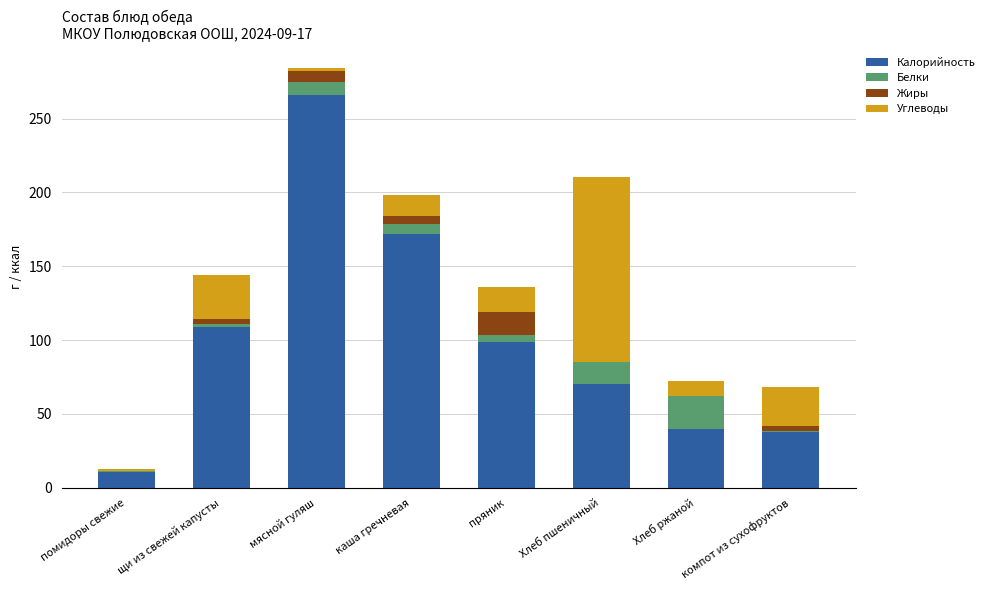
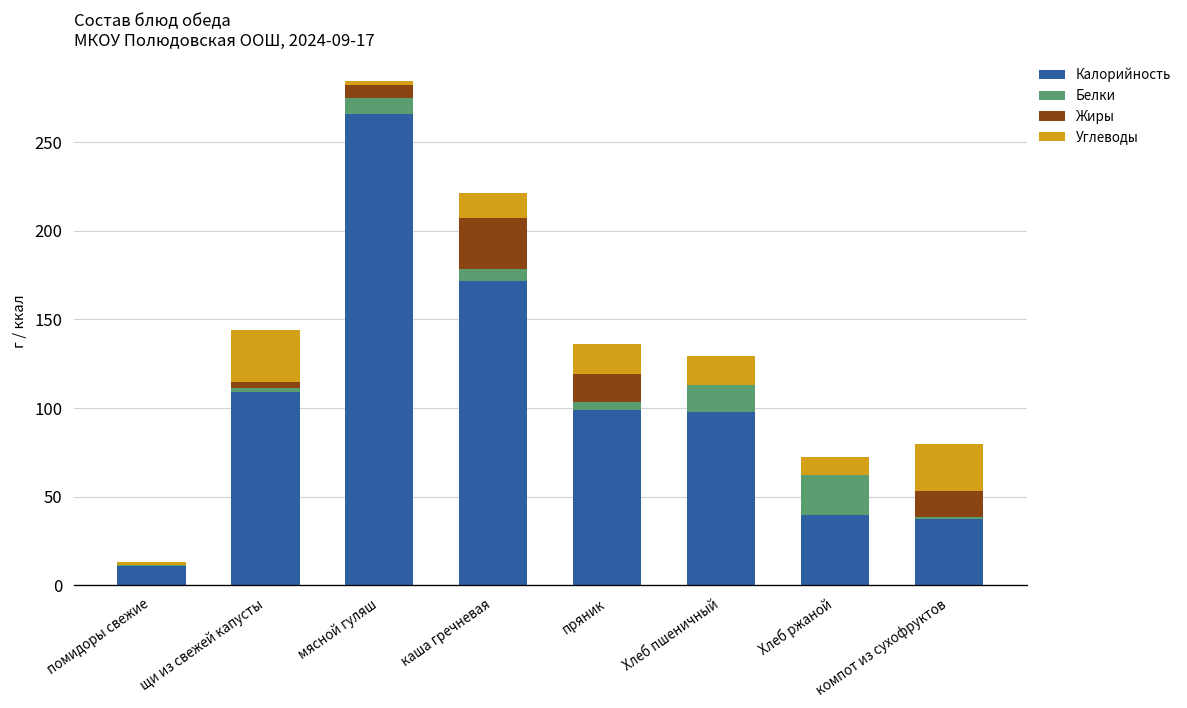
  {
    "Калорийность": {
      "помидоры свежие": 11,
      "щи из свежей капусты": 109,
      "мясной гуляш": 266,
      "каша гречневая": 172,
      "пряник": 99,
-     "Хлеб пшеничный": 70,
+     "Хлеб пшеничный": 98,
      "Хлеб ржаной": 40,
      "компот из сухофруктов": 38
    },
    "Белки": {
      "щи из свежей капусты": 2,
      "мясной гуляш": 9,
      "каша гречневая": 7,
      "пряник": 5,
      "Хлеб пшеничный": 15,
      "Хлеб ржаной": 22
    },
    "Жиры": {
      "щи из свежей капусты": 3,
      "мясной гуляш": 7,
-     "каша гречневая": 6,
+     "каша гречневая": 29,
      "пряник": 16,
      "Хлеб пшеничный": 0,
      "Хлеб ржаной": 0,
-     "компот из сухофруктов": 3
+     "компот из сухофруктов": 15
    },
    "Углеводы": {
      "щи из свежей капусты": 30,
      "мясной гуляш": 2,
      "каша гречневая": 14,
      "пряник": 17,
-     "Хлеб пшеничный": 125,
+     "Хлеб пшеничный": 16,
      "Хлеб ржаной": 10,
      "компот из сухофруктов": 27
    }
  }
